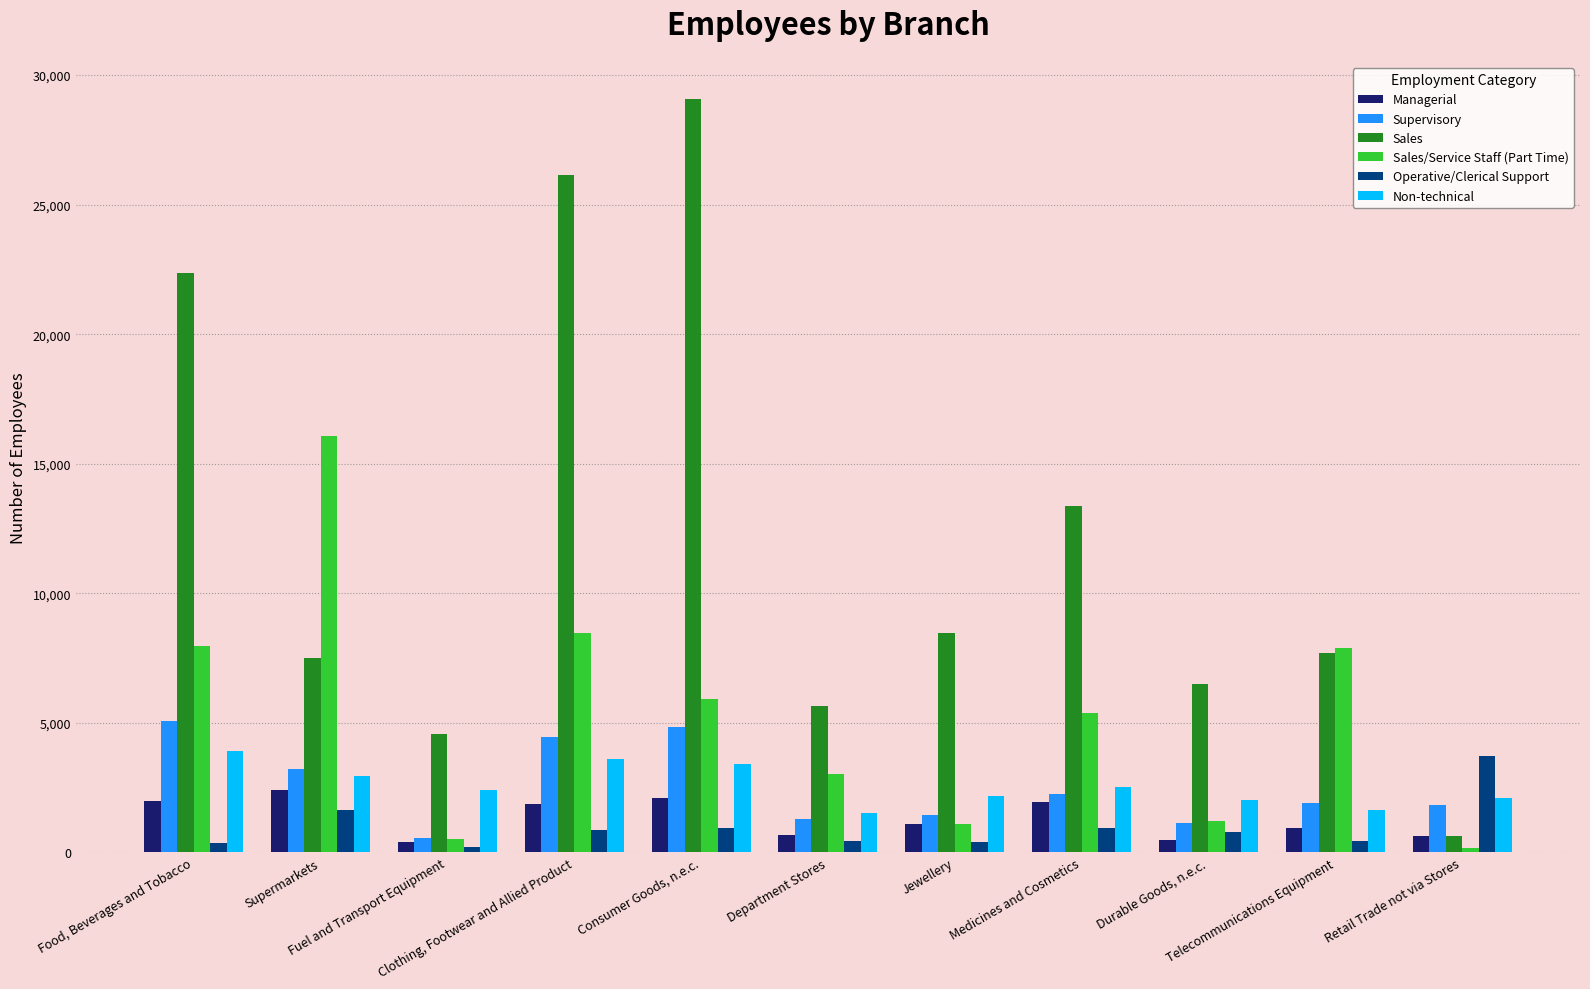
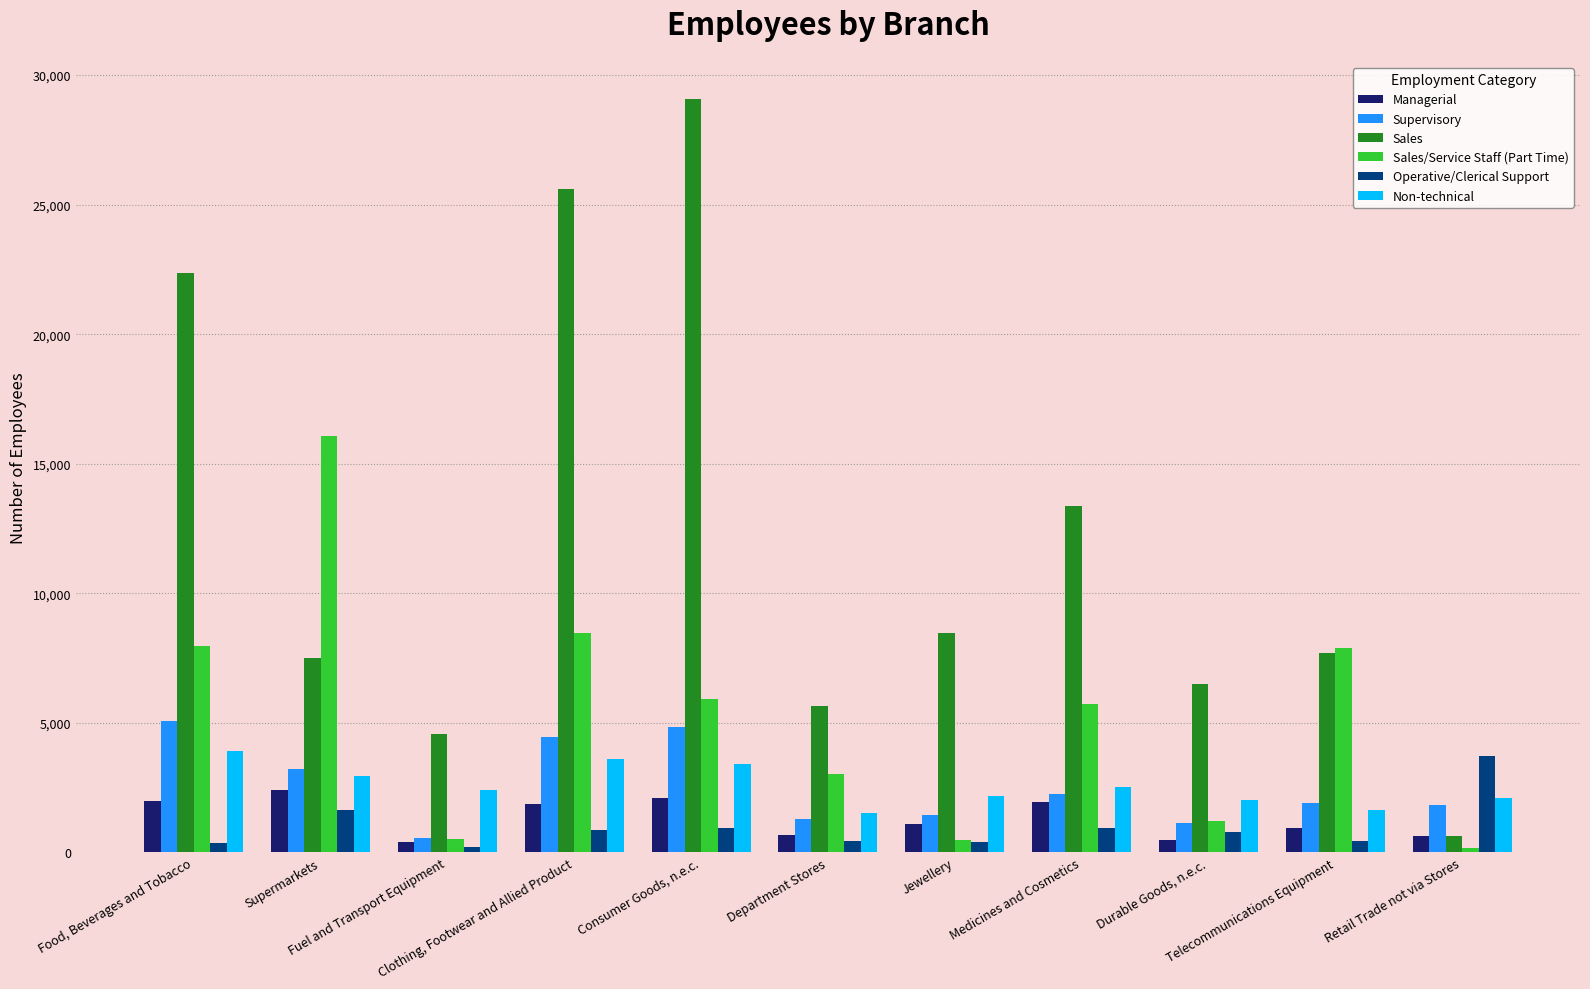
  {
    "Sales": {
      "Food, Beverages and Tobacco": "22,400",
      "Supermarkets": "7,500",
      "Fuel and Transport Equipment": "4,600",
-     "Clothing, Footwear and Allied Product": "26,100",
+     "Clothing, Footwear and Allied Product": "25,600",
      "Consumer Goods, n.e.c.": "29,100",
      "Department Stores": "5,700",
      "Jewellery": "8,500",
      "Medicines and Cosmetics": "13,400",
      "Durable Goods, n.e.c.": "6,500",
      "Telecommunications Equipment": "7,700",
      "Retail Trade not via Stores": "600"
    },
    "Sales/Service Staff (Part Time)": {
      "Food, Beverages and Tobacco": "8,000",
      "Supermarkets": "16,100",
      "Fuel and Transport Equipment": "500",
      "Clothing, Footwear and Allied Product": "8,500",
      "Consumer Goods, n.e.c.": "5,900",
      "Department Stores": "3,000",
-     "Jewellery": "1,100",
-     "Medicines and Cosmetics": "5,400",
+     "Jewellery": "500",
+     "Medicines and Cosmetics": "5,700",
      "Durable Goods, n.e.c.": "1,200",
      "Telecommunications Equipment": "7,900",
      "Retail Trade not via Stores": "200"
    }
  }
